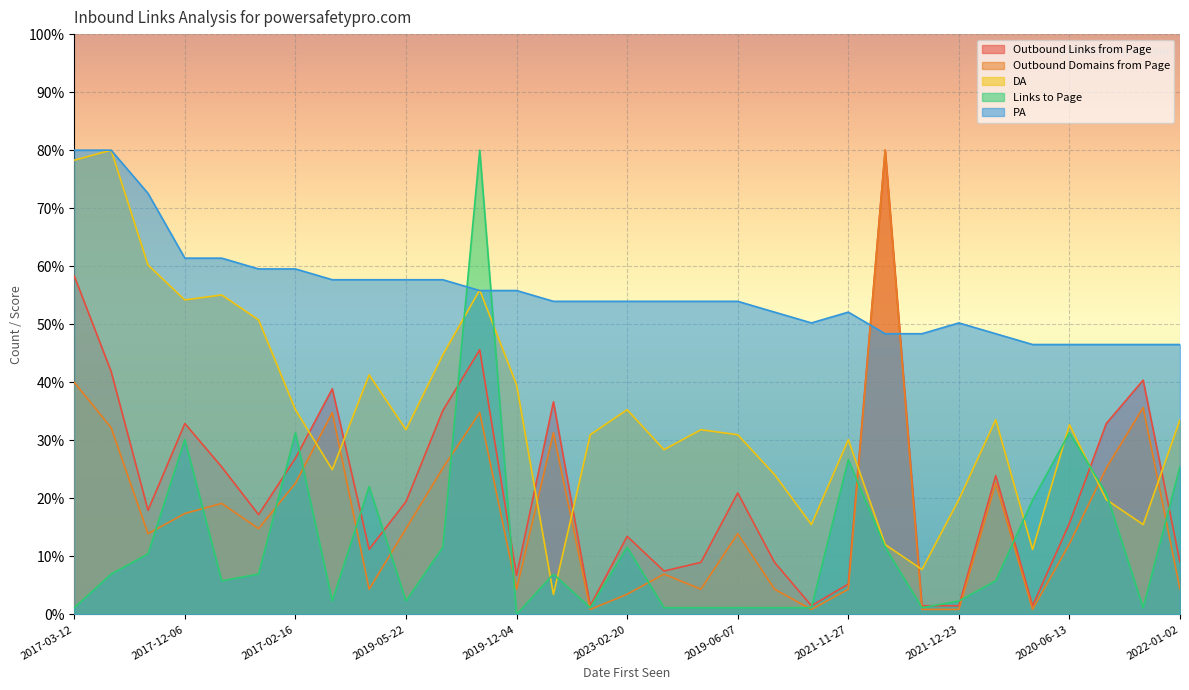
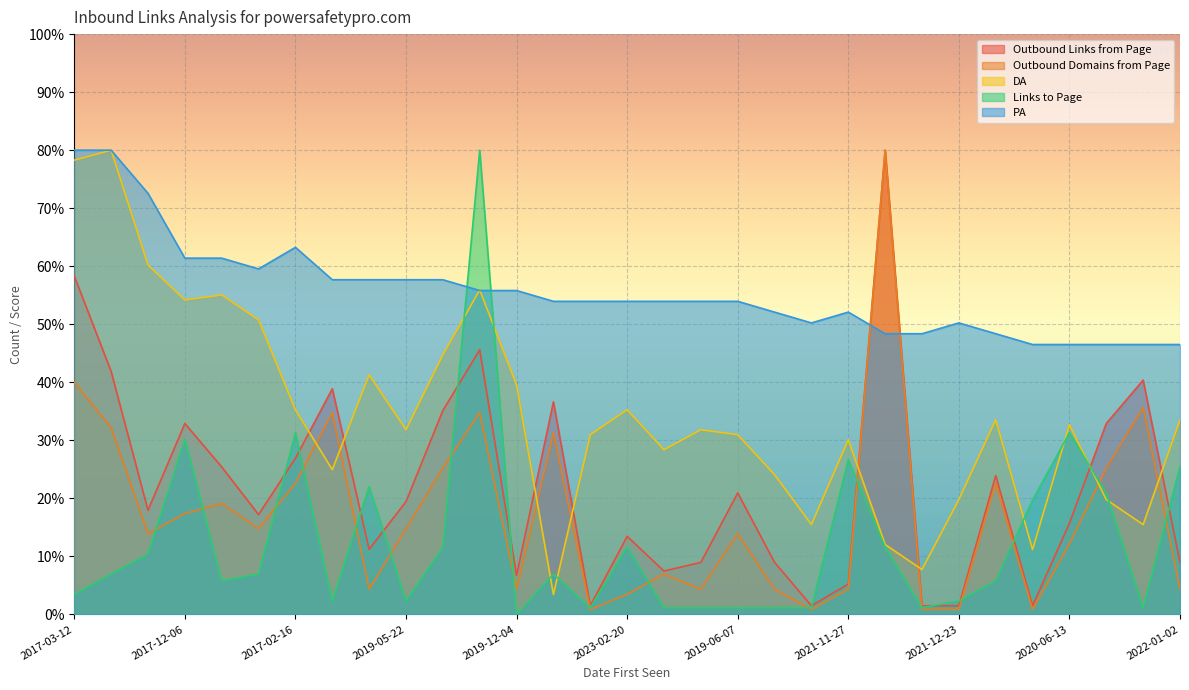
  {
    "DA": {
      "2017-03-12": "78%",
      "2017-12-06": "54%",
      "2017-02-16": "35%",
      "2019-05-22": "32%",
      "2019-12-04": "40%",
      "2023-02-20": "35%",
      "2019-06-07": "31%",
      "2021-11-27": "30%",
      "2021-12-23": "20%",
      "2020-06-13": "33%",
      "2022-01-02": "34%"
    },
    "Links to Page": {
-     "2017-03-12": "1%",
+     "2017-03-12": "3%",
      "2017-12-06": "30%",
      "2017-02-16": "31%",
      "2019-05-22": "2%",
      "2019-12-04": "0%",
      "2023-02-20": "12%",
      "2019-06-07": "1%",
      "2021-11-27": "27%",
      "2021-12-23": "2%",
      "2020-06-13": "31%",
      "2022-01-02": "26%"
    },
    "PA": {
      "2017-03-12": "80%",
      "2017-12-06": "61%",
-     "2017-02-16": "60%",
+     "2017-02-16": "63%",
      "2019-05-22": "58%",
      "2019-12-04": "56%",
      "2023-02-20": "54%",
      "2019-06-07": "54%",
      "2021-11-27": "52%",
      "2021-12-23": "50%",
      "2020-06-13": "47%",
      "2022-01-02": "47%"
    }
  }
